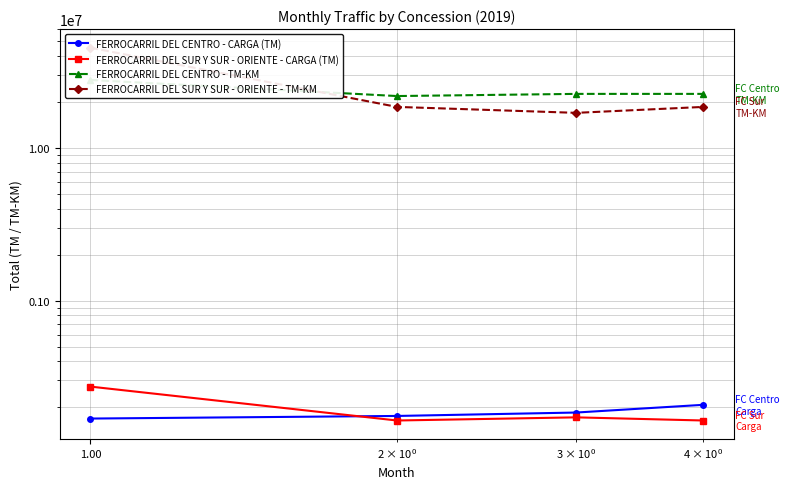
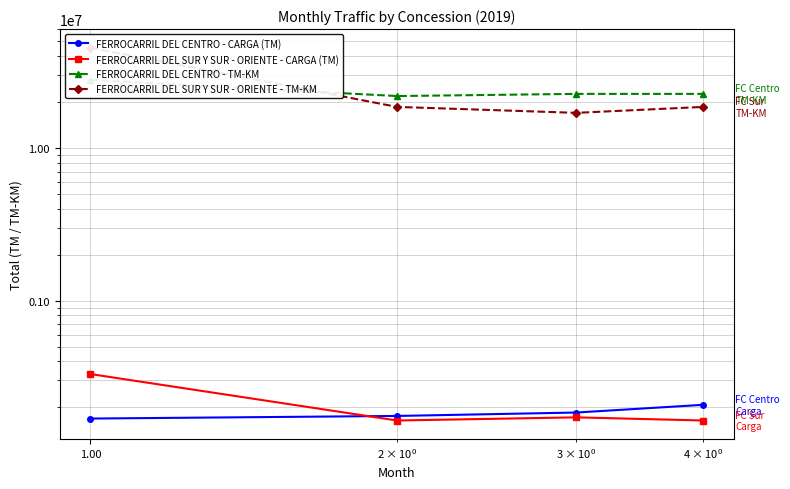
  {
    "FERROCARRIL DEL CENTRO - CARGA (TM)": {
      "1.00": 170000
    },
    "FERROCARRIL DEL SUR Y SUR - ORIENTE - CARGA (TM)": {
-     "1.00": 270000
+     "1.00": 330000
    }
  }
